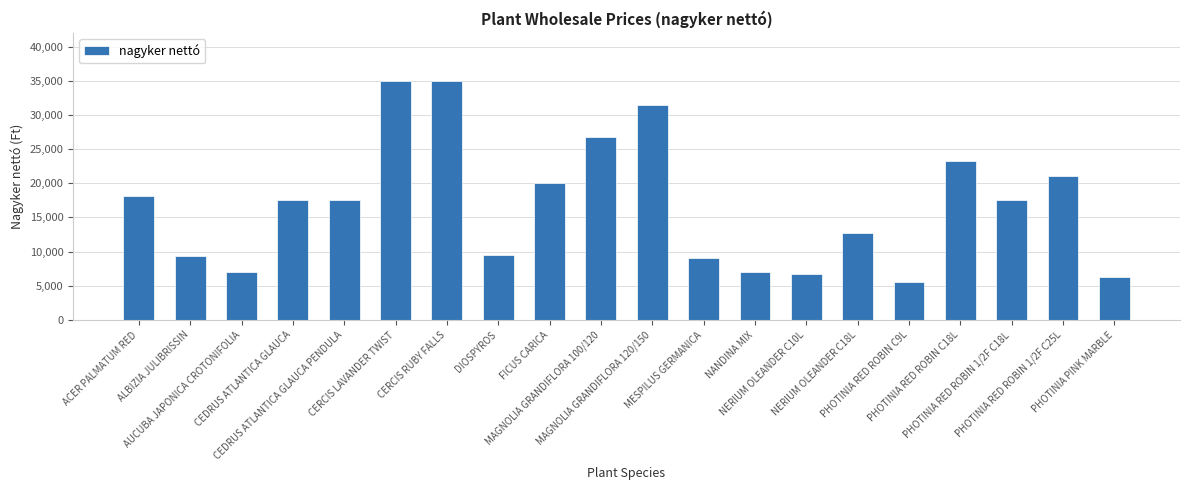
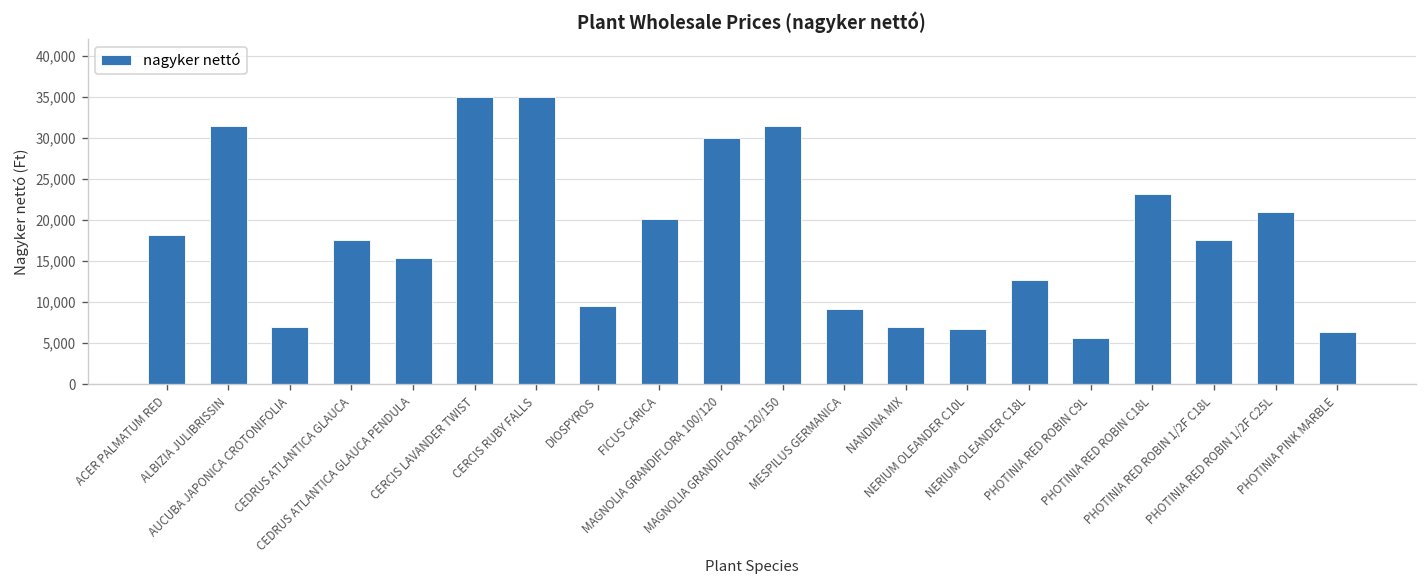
  {
    "ACER PALMATUM RED": "18,000",
-   "ALBIZIA JULIBRISSIN": "9,000",
+   "ALBIZIA JULIBRISSIN": "32,000",
    "AUCUBA JAPONICA CROTONIFOLIA": "7,000",
    "CEDRUS ATLANTICA GLAUCA": "18,000",
-   "CEDRUS ATLANTICA GLAUCA PENDULA": "18,000",
+   "CEDRUS ATLANTICA GLAUCA PENDULA": "15,000",
    "CERCIS LAVANDER TWIST": "35,000",
    "CERCIS RUBY FALLS": "35,000",
    "DIOSPYROS": "10,000",
    "FICUS CARICA": "20,000",
-   "MAGNOLIA GRANDIFLORA 100/120": "27,000",
+   "MAGNOLIA GRANDIFLORA 100/120": "30,000",
    "MAGNOLIA GRANDIFLORA 120/150": "32,000",
    "MESPILUS GERMANICA": "9,000",
    "NANDINA MIX": "7,000",
    "NERIUM OLEANDER C10L": "7,000",
    "NERIUM OLEANDER C18L": "13,000",
    "PHOTINIA RED ROBIN C9L": "6,000",
    "PHOTINIA RED ROBIN C18L": "23,000",
    "PHOTINIA RED ROBIN 1/2F C18L": "18,000",
    "PHOTINIA RED ROBIN 1/2F C25L": "21,000",
    "PHOTINIA PINK MARBLE": "6,000"
  }
